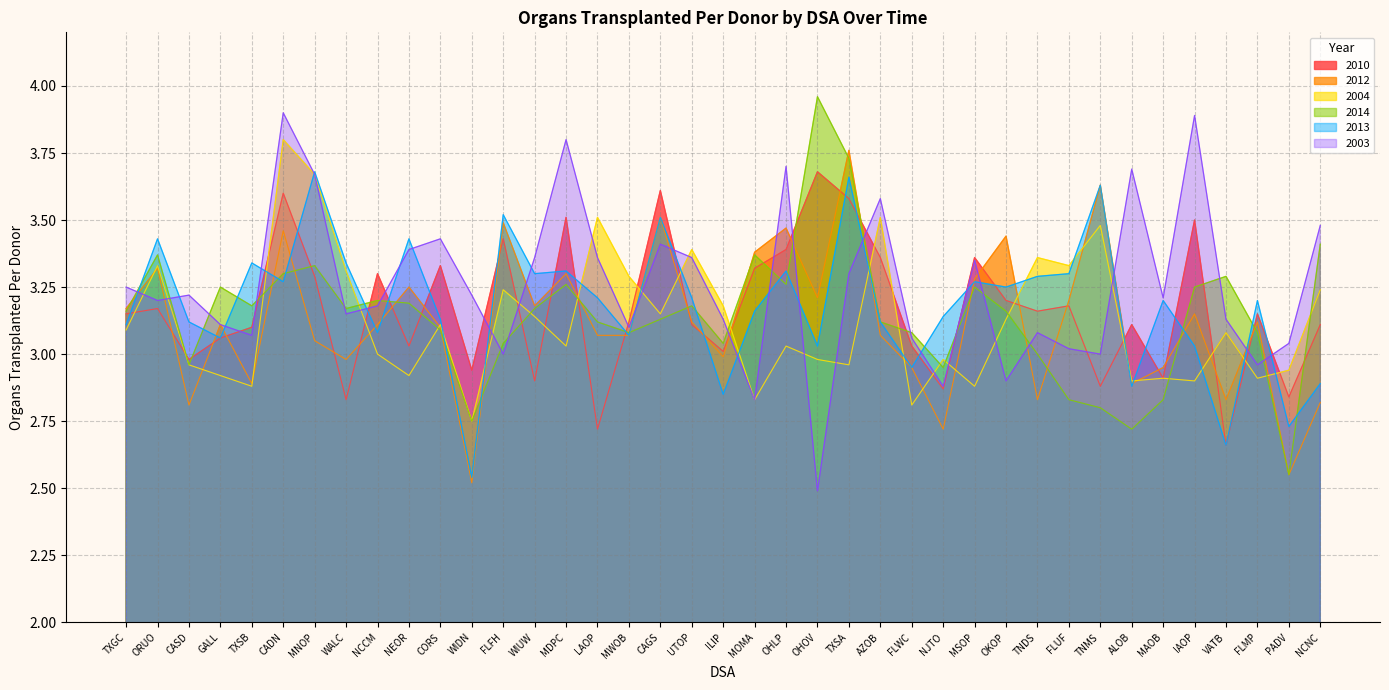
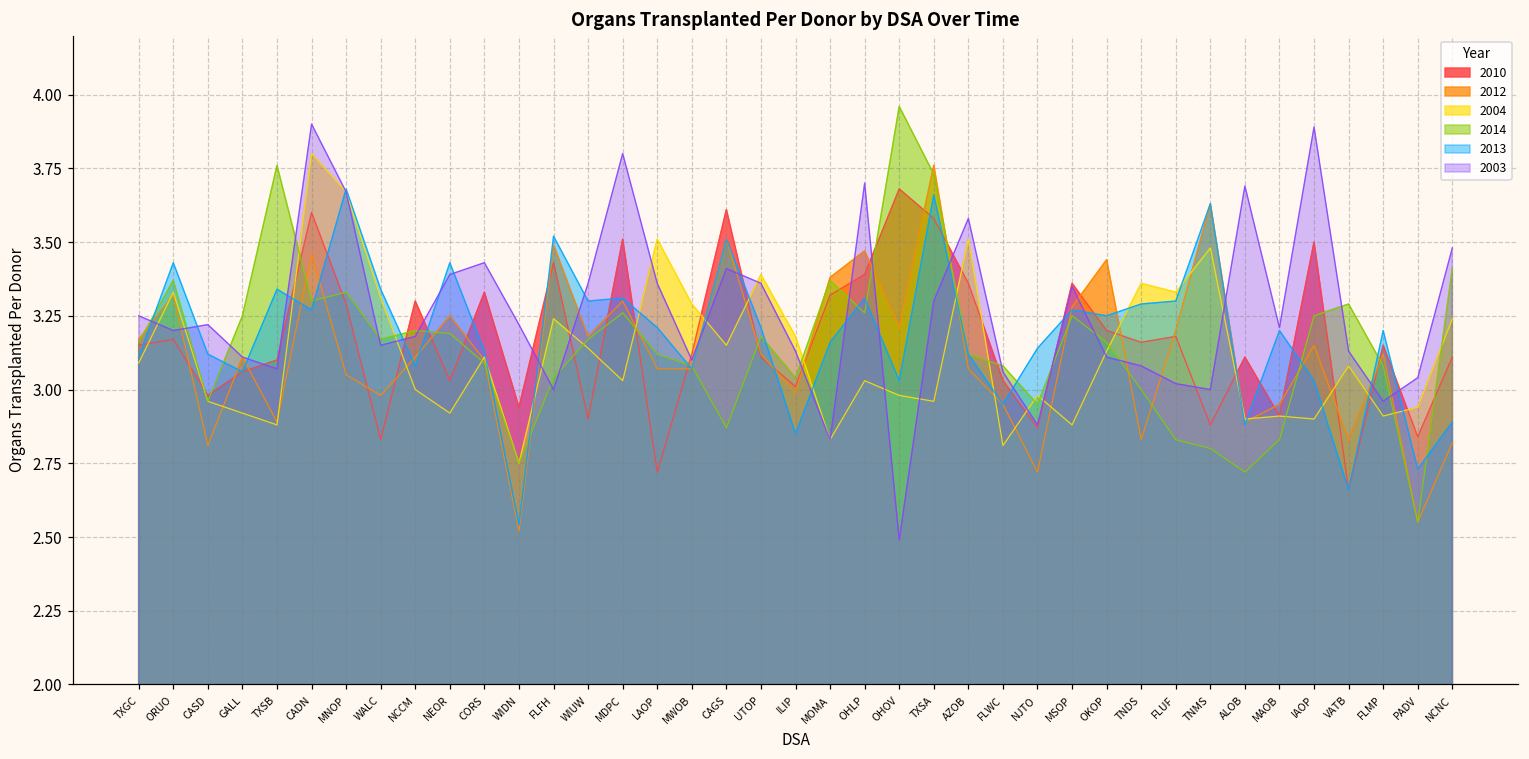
  {
    "2014": {
      "TXGC": 3.16,
      "ORUO": 3.37,
      "GALL": 3.25,
-     "TXSB": 3.18,
+     "TXSB": 3.76,
      "CADN": 3.30,
      "MNOP": 3.33,
      "WALC": 3.17,
      "NCCM": 3.20,
      "NEOR": 3.19,
      "CORS": 3.09,
      "FLFH": 3.04,
      "WIUW": 3.17,
      "MDPC": 3.26,
      "LAOP": 3.12,
      "MWOB": 3.08,
-     "CAGS": 3.13,
+     "CAGS": 2.87,
      "UTOP": 3.18,
      "ILIP": 3.04,
      "MOMA": 3.37,
      "OHLP": 3.26,
      "OHOV": 3.96,
      "TXSA": 3.73,
      "FLWC": 3.08,
      "NJTO": 2.95,
      "MSOP": 3.25,
      "OKOP": 3.16,
      "TNDS": 3.00,
      "FLUF": 2.83,
      "TNMS": 2.80,
      "ALOB": 2.72,
      "MAOB": 2.83,
      "IAOP": 3.25,
      "VATB": 3.29,
      "FLMP": 3.08,
      "NCNC": 3.41
    },
    "2003": {
      "TXGC": 3.25,
      "ORUO": 3.20,
      "CASD": 3.22,
      "TXSB": 3.07,
      "CADN": 3.90,
      "WALC": 3.15,
      "NCCM": 3.18,
      "NEOR": 3.39,
      "CORS": 3.43,
      "WIDN": 3.22,
      "FLFH": 3.00,
      "WIUW": 3.36,
      "MDPC": 3.80,
      "LAOP": 3.36,
      "MWOB": 3.10,
      "CAGS": 3.41,
      "UTOP": 3.36,
      "ILIP": 3.13,
      "OHLP": 3.70,
      "OHOV": 2.49,
      "TXSA": 3.30,
      "AZOB": 3.58,
      "FLWC": 3.06,
      "NJTO": 2.88,
      "MSOP": 3.35,
-     "OKOP": 2.90,
+     "OKOP": 3.11,
      "TNDS": 3.08,
      "FLUF": 3.02,
      "TNMS": 3.00,
      "ALOB": 3.69,
      "MAOB": 3.21,
      "IAOP": 3.89,
      "VATB": 3.13,
      "FLMP": 2.96,
      "PADV": 3.04,
      "NCNC": 3.48
    }
  }
